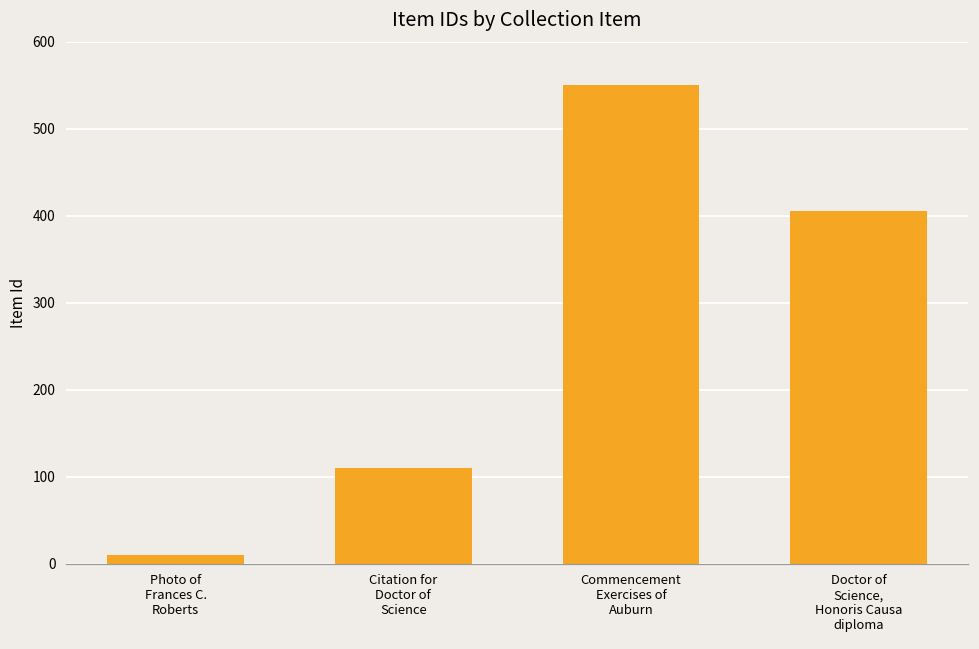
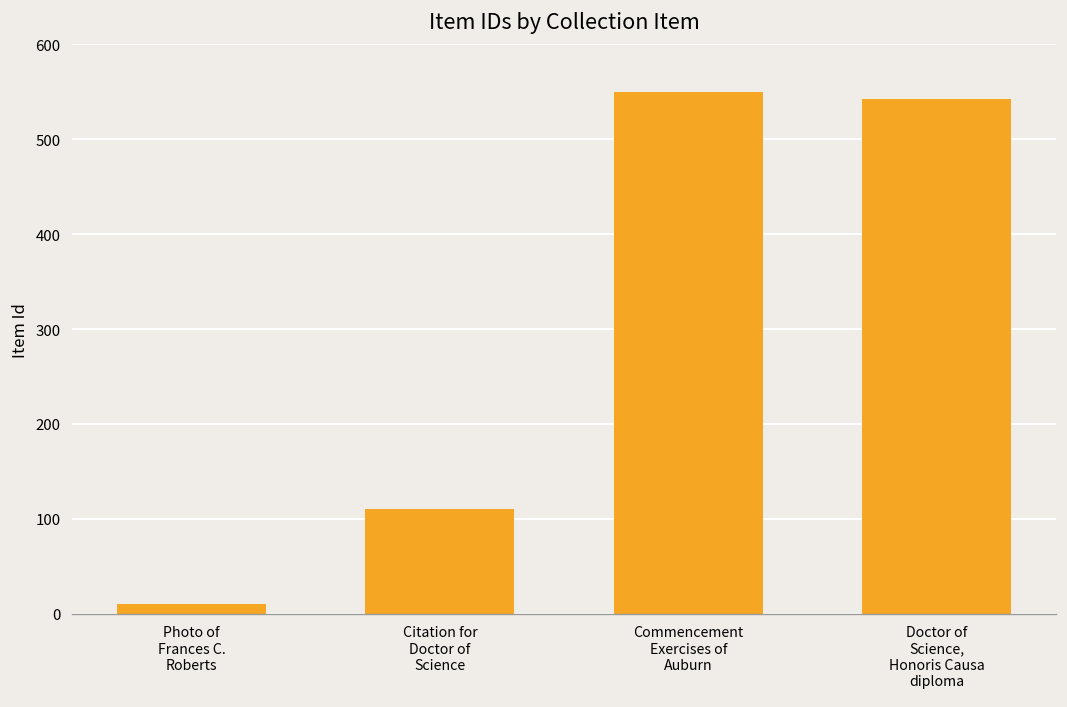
  {
    "Photo of Frances C. Roberts": 10,
    "Citation for Doctor of Science": 110,
    "Commencement Exercises of Auburn": 550,
-   "Doctor of Science, Honoris Causa diploma": 410
+   "Doctor of Science, Honoris Causa diploma": 540
  }
